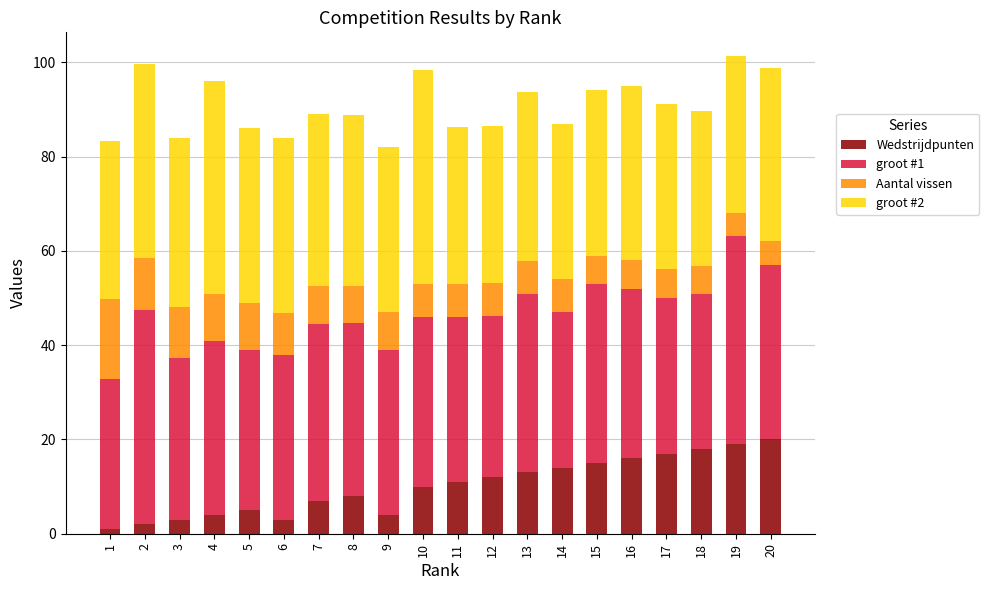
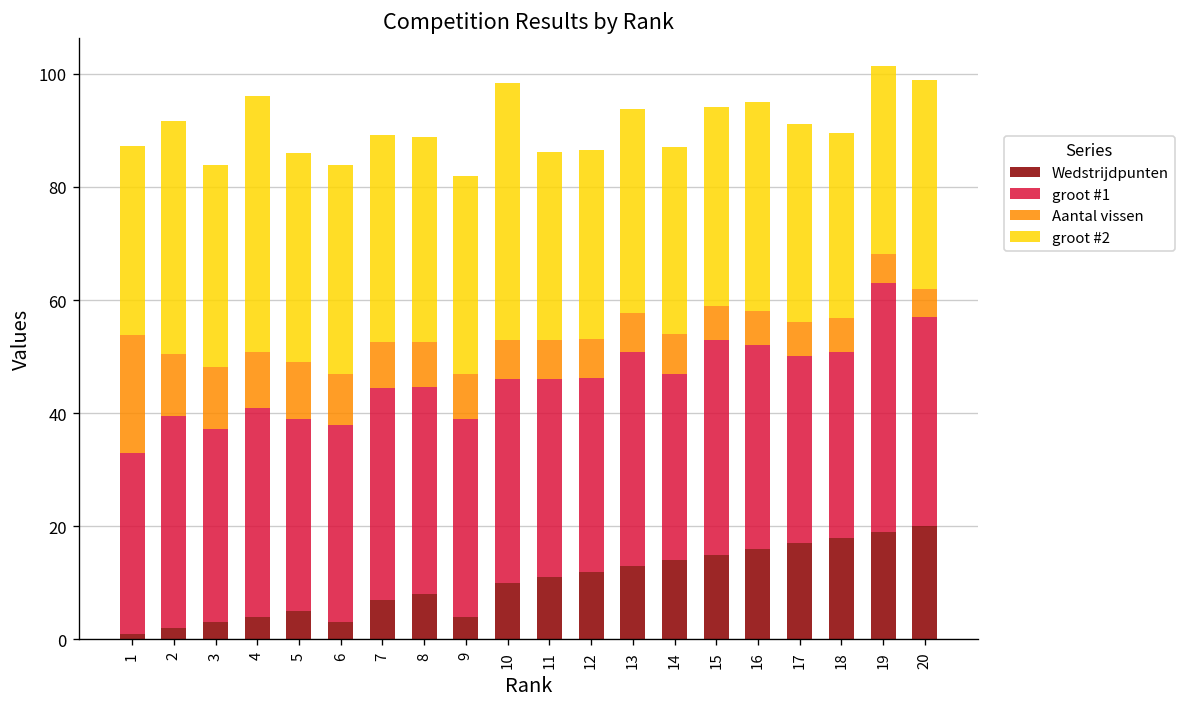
  {
    "Wedstrijdpunten": {
      "1": 1,
      "2": 2,
      "3": 3,
      "4": 4,
      "5": 5,
      "6": 3,
      "7": 7,
      "8": 8,
      "9": 4,
      "10": 10,
      "11": 11,
      "12": 12,
      "13": 13,
      "14": 14,
      "15": 15,
      "16": 16,
      "17": 17,
      "18": 18,
      "19": 19,
      "20": 20
    },
    "groot #1": {
      "1": 32,
-     "2": 46,
+     "2": 38,
      "3": 34,
      "4": 37,
      "5": 34,
      "6": 35,
      "7": 38,
      "8": 37,
      "9": 35,
      "10": 36,
      "11": 35,
      "12": 34,
      "13": 38,
      "14": 33,
      "15": 38,
      "16": 36,
      "17": 33,
      "18": 33,
      "19": 44,
      "20": 37
    },
    "Aantal vissen": {
-     "1": 17,
+     "1": 21,
      "2": 11,
      "3": 11,
      "4": 10,
      "5": 10,
      "6": 9,
      "7": 8,
      "8": 8,
      "9": 8,
      "10": 7,
      "11": 7,
      "12": 7,
      "13": 7,
      "14": 7,
      "15": 6,
      "16": 6,
      "17": 6,
      "18": 6,
      "19": 5,
      "20": 5
    },
    "groot #2": {
      "1": 33,
      "2": 41,
      "3": 36,
      "4": 45,
      "5": 37,
      "6": 37,
      "7": 37,
      "8": 36,
      "9": 35,
      "10": 45,
      "11": 33,
      "12": 33,
      "13": 36,
      "14": 33,
      "15": 35,
      "16": 37,
      "17": 35,
      "18": 33,
      "19": 33,
      "20": 37
    }
  }
